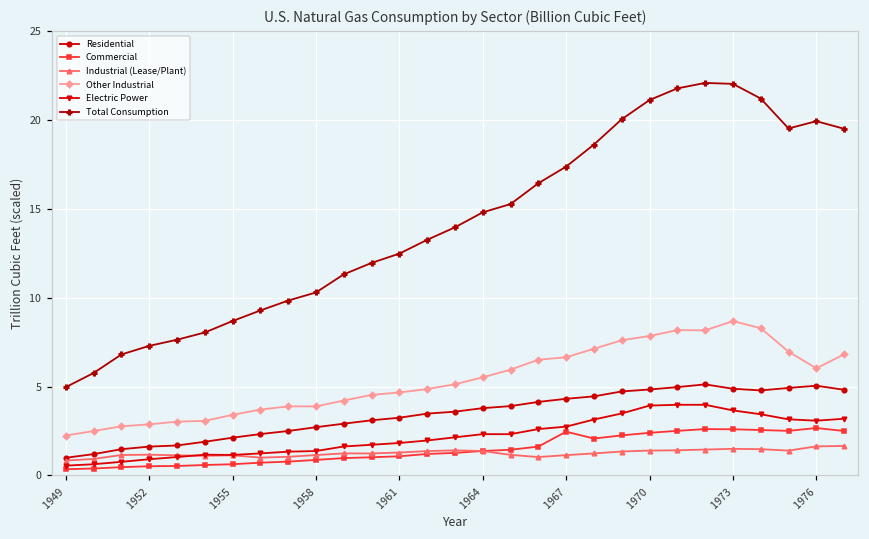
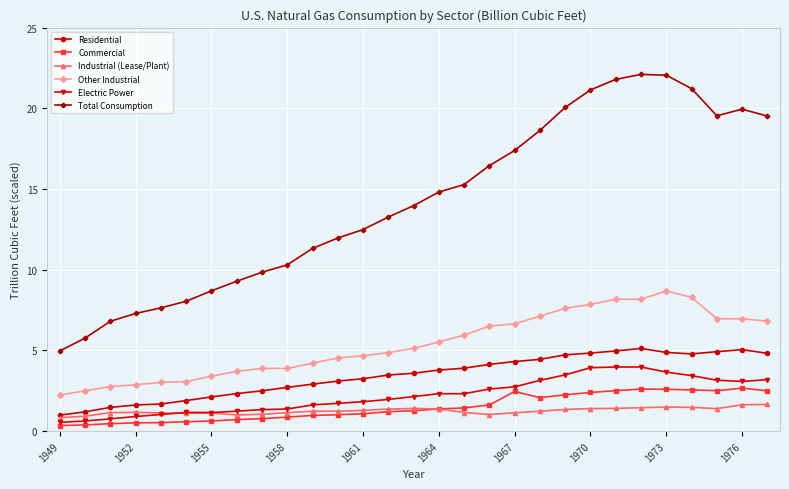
  {
    "Commercial": {
      "1949": 0.3,
      "1952": 0.5,
      "1955": 0.6,
      "1958": 0.9,
      "1961": 1.1,
      "1967": 2.5,
      "1970": 2.4,
      "1973": 2.6,
      "1976": 2.7
    },
    "Industrial (Lease/Plant)": {
      "1952": 1.2,
      "1958": 1.1,
      "1961": 1.3,
      "1967": 1.1,
      "1970": 1.4,
      "1973": 1.5,
      "1976": 1.6
    },
    "Other Industrial": {
      "1949": 2.2,
      "1952": 2.9,
      "1955": 3.4,
      "1958": 3.9,
      "1961": 4.7,
      "1964": 5.5,
      "1967": 6.7,
      "1970": 7.9,
      "1973": 8.7,
-     "1976": 6.0
+     "1976": 7.0
    }
  }
